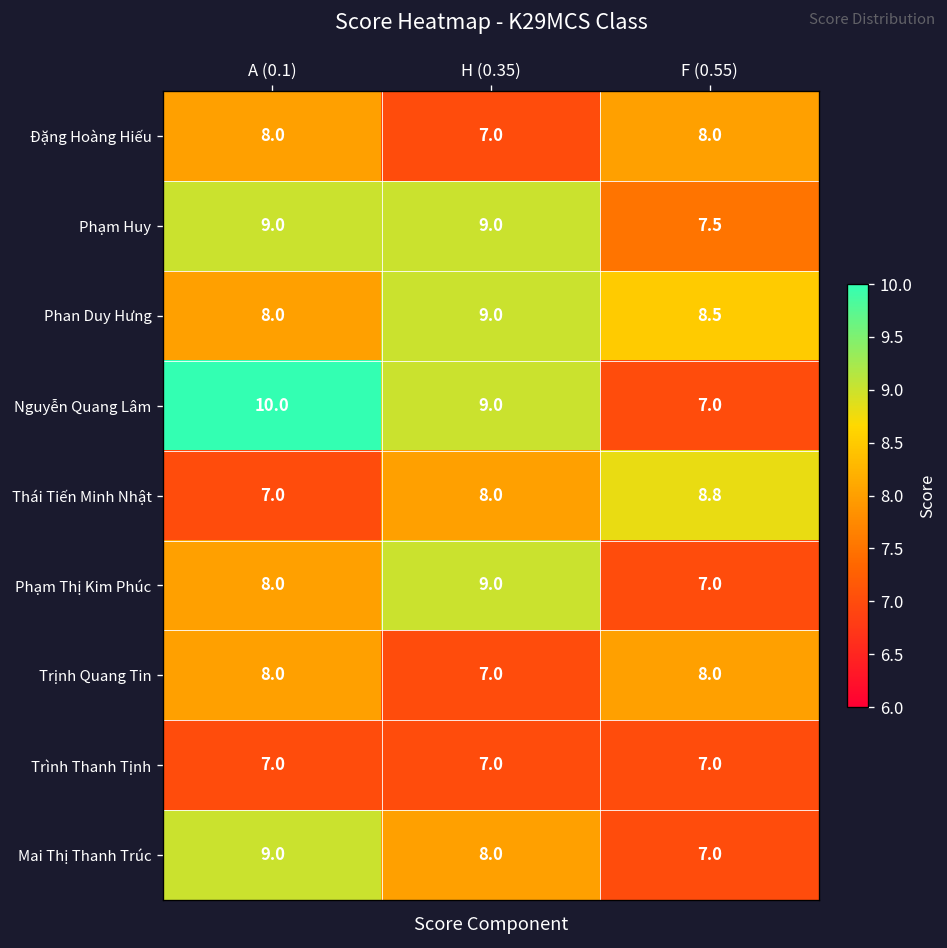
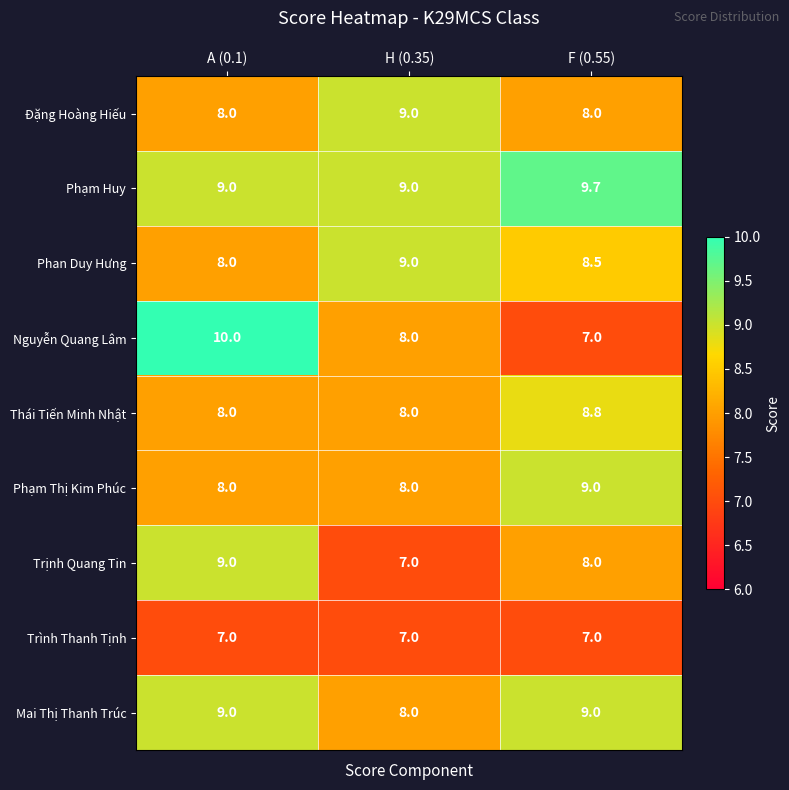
  {
    "Đặng Hoàng Hiếu": {
      "A (0.1)": 8.0,
-     "H (0.35)": 7.0,
+     "H (0.35)": 9.0,
      "F (0.55)": 8.0
    },
    "Phạm Huy": {
      "A (0.1)": 9.0,
      "H (0.35)": 9.0,
-     "F (0.55)": 7.5
+     "F (0.55)": 9.7
    },
    "Phan Duy Hưng": {
      "A (0.1)": 8.0,
      "H (0.35)": 9.0,
      "F (0.55)": 8.5
    },
    "Nguyễn Quang Lâm": {
      "A (0.1)": 10.0,
-     "H (0.35)": 9.0,
+     "H (0.35)": 8.0,
      "F (0.55)": 7.0
    },
    "Thái Tiến Minh Nhật": {
-     "A (0.1)": 7.0,
+     "A (0.1)": 8.0,
      "H (0.35)": 8.0,
      "F (0.55)": 8.8
    },
    "Phạm Thị Kim Phúc": {
      "A (0.1)": 8.0,
-     "H (0.35)": 9.0,
-     "F (0.55)": 7.0
+     "H (0.35)": 8.0,
+     "F (0.55)": 9.0
    },
    "Trịnh Quang Tin": {
-     "A (0.1)": 8.0,
+     "A (0.1)": 9.0,
      "H (0.35)": 7.0,
      "F (0.55)": 8.0
    },
    "Trình Thanh Tịnh": {
      "A (0.1)": 7.0,
      "H (0.35)": 7.0,
      "F (0.55)": 7.0
    },
    "Mai Thị Thanh Trúc": {
      "A (0.1)": 9.0,
      "H (0.35)": 8.0,
-     "F (0.55)": 7.0
+     "F (0.55)": 9.0
    }
  }
